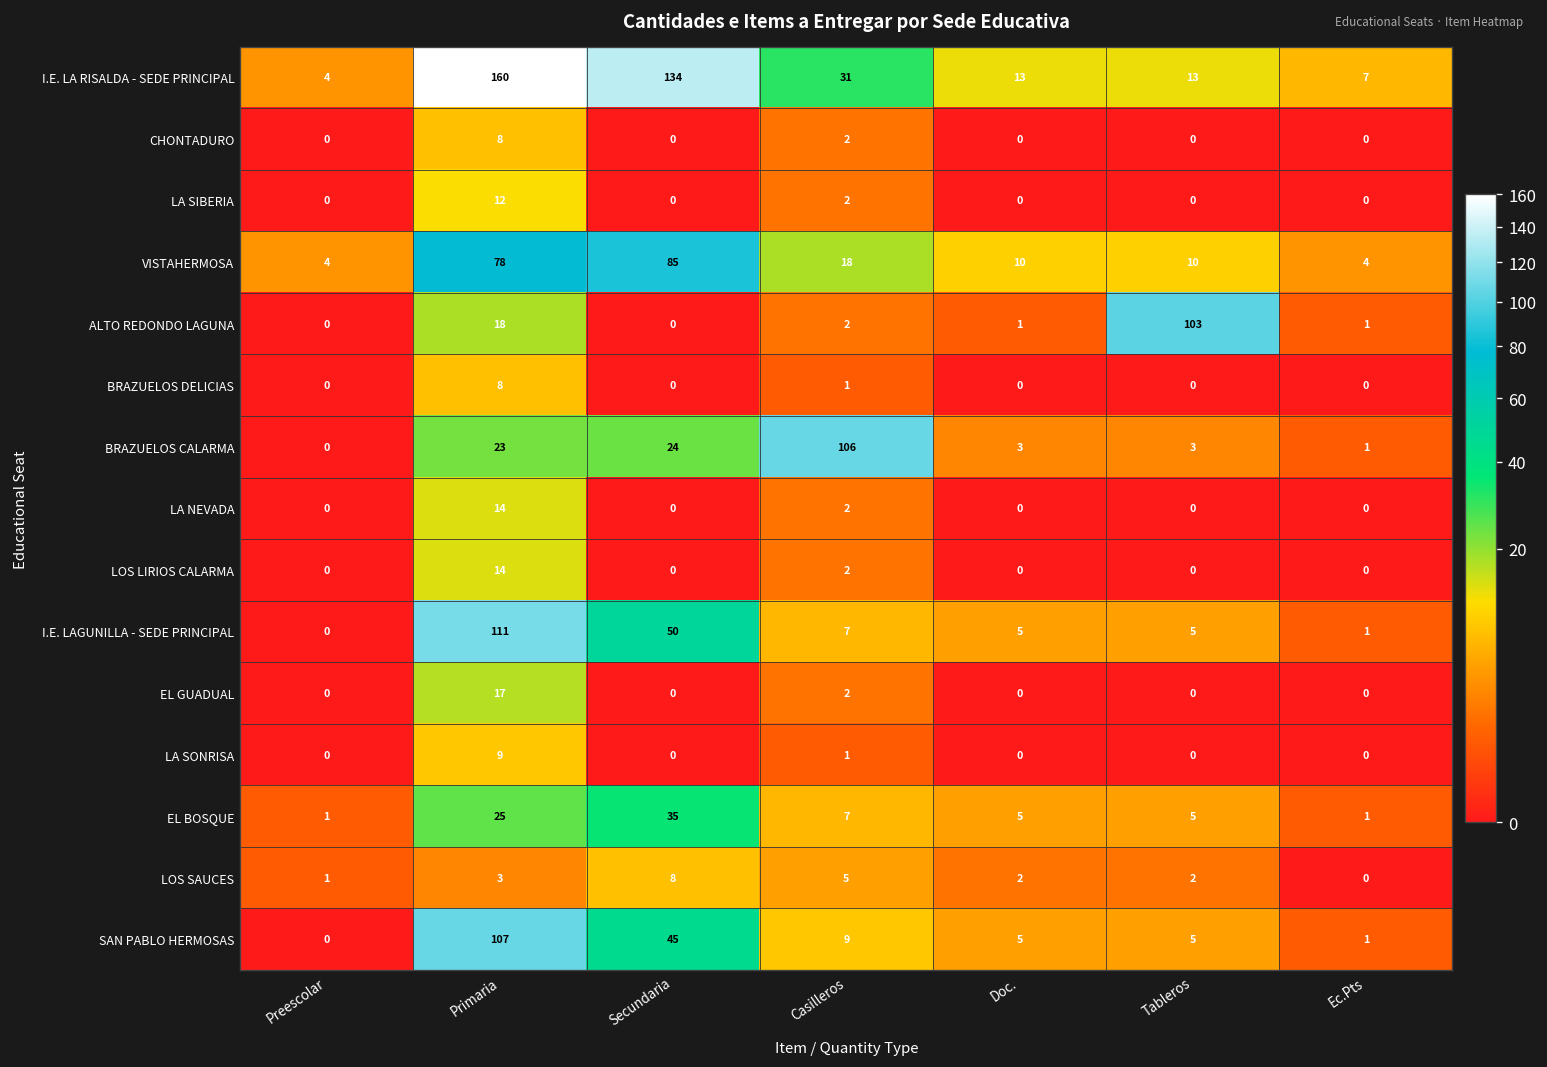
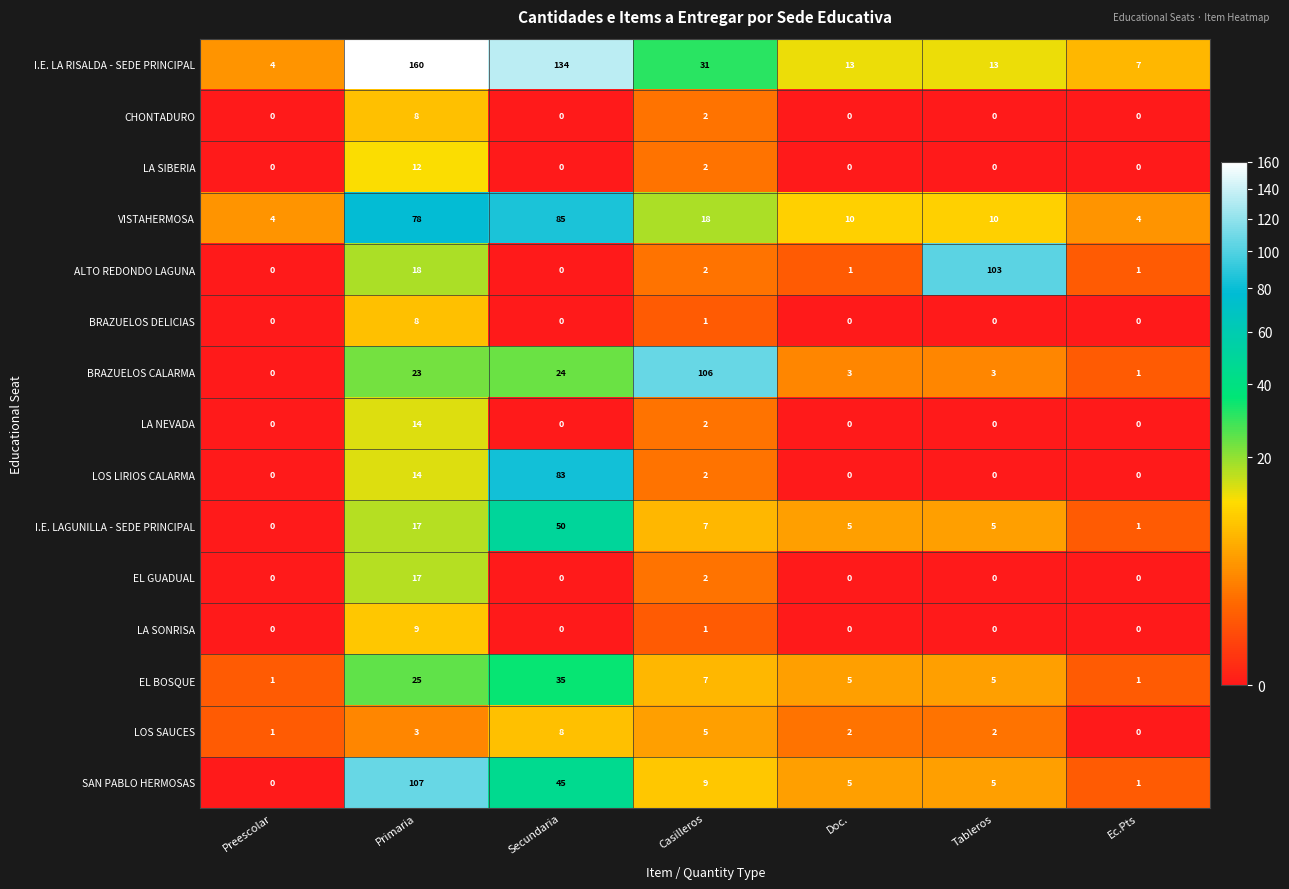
  {
    "I.E. LA RISALDA - SEDE PRINCIPAL": {
      "Preescolar": 4,
      "Primaria": 160,
      "Secundaria": 134,
      "Casilleros": 31,
      "Doc.": 13,
      "Tableros": 13,
      "Ec.Pts": 7
    },
    "CHONTADURO": {
      "Preescolar": 0,
      "Primaria": 8,
      "Secundaria": 0,
      "Casilleros": 2,
      "Doc.": 0,
      "Tableros": 0,
      "Ec.Pts": 0
    },
    "LA SIBERIA": {
      "Preescolar": 0,
      "Primaria": 12,
      "Secundaria": 0,
      "Casilleros": 2,
      "Doc.": 0,
      "Tableros": 0,
      "Ec.Pts": 0
    },
    "VISTAHERMOSA": {
      "Preescolar": 4,
      "Primaria": 78,
      "Secundaria": 85,
      "Casilleros": 18,
      "Doc.": 10,
      "Tableros": 10,
      "Ec.Pts": 4
    },
    "ALTO REDONDO LAGUNA": {
      "Preescolar": 0,
      "Primaria": 18,
      "Secundaria": 0,
      "Casilleros": 2,
      "Doc.": 1,
      "Tableros": 103,
      "Ec.Pts": 1
    },
    "BRAZUELOS DELICIAS": {
      "Preescolar": 0,
      "Primaria": 8,
      "Secundaria": 0,
      "Casilleros": 1,
      "Doc.": 0,
      "Tableros": 0,
      "Ec.Pts": 0
    },
    "BRAZUELOS CALARMA": {
      "Preescolar": 0,
      "Primaria": 23,
      "Secundaria": 24,
      "Casilleros": 106,
      "Doc.": 3,
      "Tableros": 3,
      "Ec.Pts": 1
    },
    "LA NEVADA": {
      "Preescolar": 0,
      "Primaria": 14,
      "Secundaria": 0,
      "Casilleros": 2,
      "Doc.": 0,
      "Tableros": 0,
      "Ec.Pts": 0
    },
    "LOS LIRIOS CALARMA": {
      "Preescolar": 0,
      "Primaria": 14,
-     "Secundaria": 0,
+     "Secundaria": 83,
      "Casilleros": 2,
      "Doc.": 0,
      "Tableros": 0,
      "Ec.Pts": 0
    },
    "I.E. LAGUNILLA - SEDE PRINCIPAL": {
      "Preescolar": 0,
-     "Primaria": 111,
+     "Primaria": 17,
      "Secundaria": 50,
      "Casilleros": 7,
      "Doc.": 5,
      "Tableros": 5,
      "Ec.Pts": 1
    },
    "EL GUADUAL": {
      "Preescolar": 0,
      "Primaria": 17,
      "Secundaria": 0,
      "Casilleros": 2,
      "Doc.": 0,
      "Tableros": 0,
      "Ec.Pts": 0
    },
    "LA SONRISA": {
      "Preescolar": 0,
      "Primaria": 9,
      "Secundaria": 0,
      "Casilleros": 1,
      "Doc.": 0,
      "Tableros": 0,
      "Ec.Pts": 0
    },
    "EL BOSQUE": {
      "Preescolar": 1,
      "Primaria": 25,
      "Secundaria": 35,
      "Casilleros": 7,
      "Doc.": 5,
      "Tableros": 5,
      "Ec.Pts": 1
    },
    "LOS SAUCES": {
      "Preescolar": 1,
      "Primaria": 3,
      "Secundaria": 8,
      "Casilleros": 5,
      "Doc.": 2,
      "Tableros": 2,
      "Ec.Pts": 0
    },
    "SAN PABLO HERMOSAS": {
      "Preescolar": 0,
      "Primaria": 107,
      "Secundaria": 45,
      "Casilleros": 9,
      "Doc.": 5,
      "Tableros": 5,
      "Ec.Pts": 1
    }
  }
